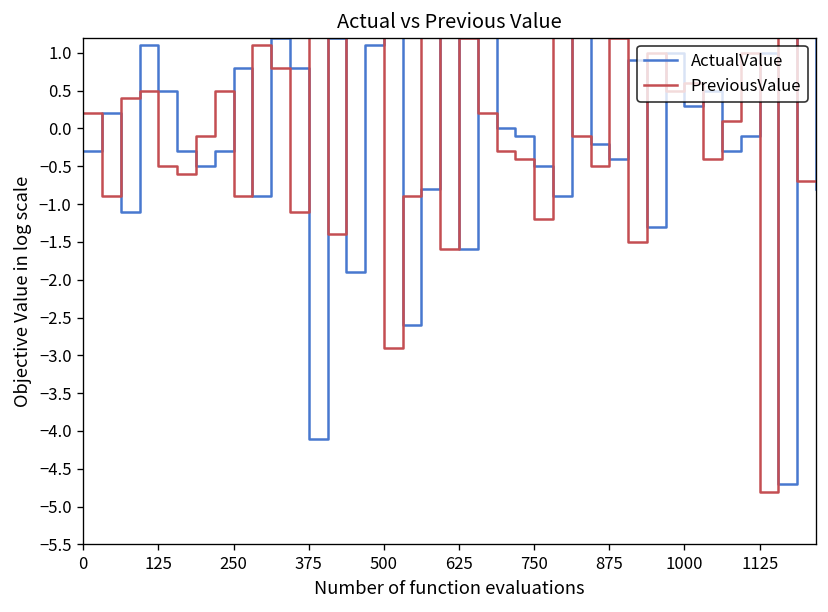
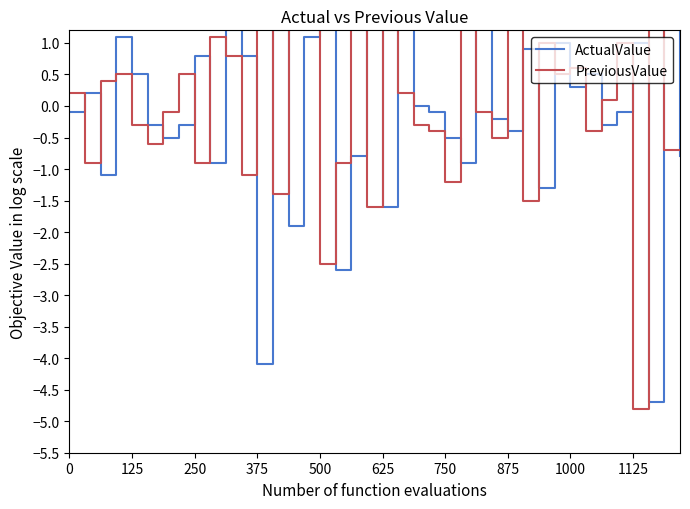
  {
    "ActualValue": {
-     "0": -0.3,
+     "0": -0.1,
      "125": 0.5,
      "250": 0.8,
      "375": -4.1,
      "625": -1.6,
      "750": -0.5,
      "875": -0.4,
      "1000": 0.3
    },
    "PreviousValue": {
      "0": 0.2,
-     "125": -0.5,
+     "125": -0.3,
      "250": -0.9,
-     "500": -2.9,
+     "500": -2.5,
      "625": 1.2,
      "750": -1.2,
      "875": 1.2,
      "1125": -4.8
    }
  }
